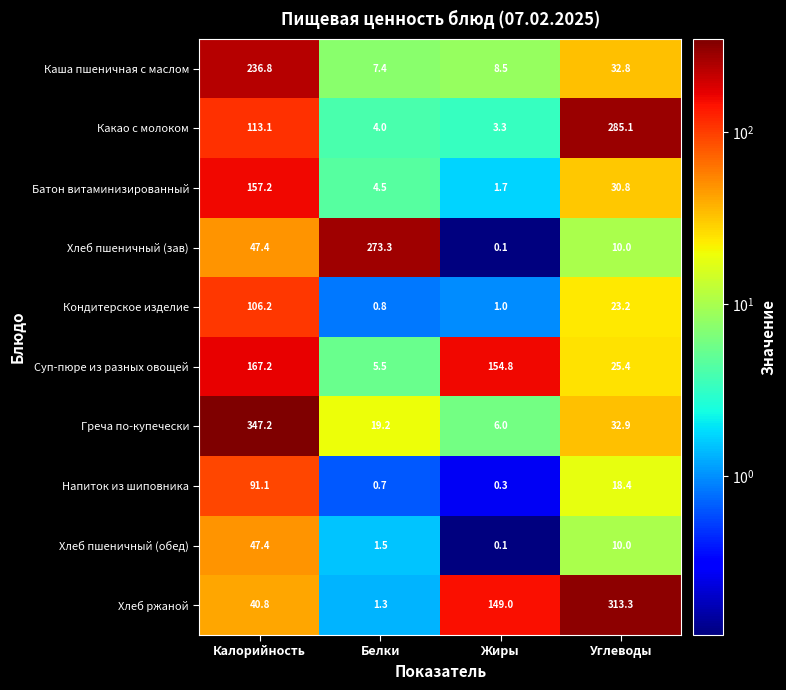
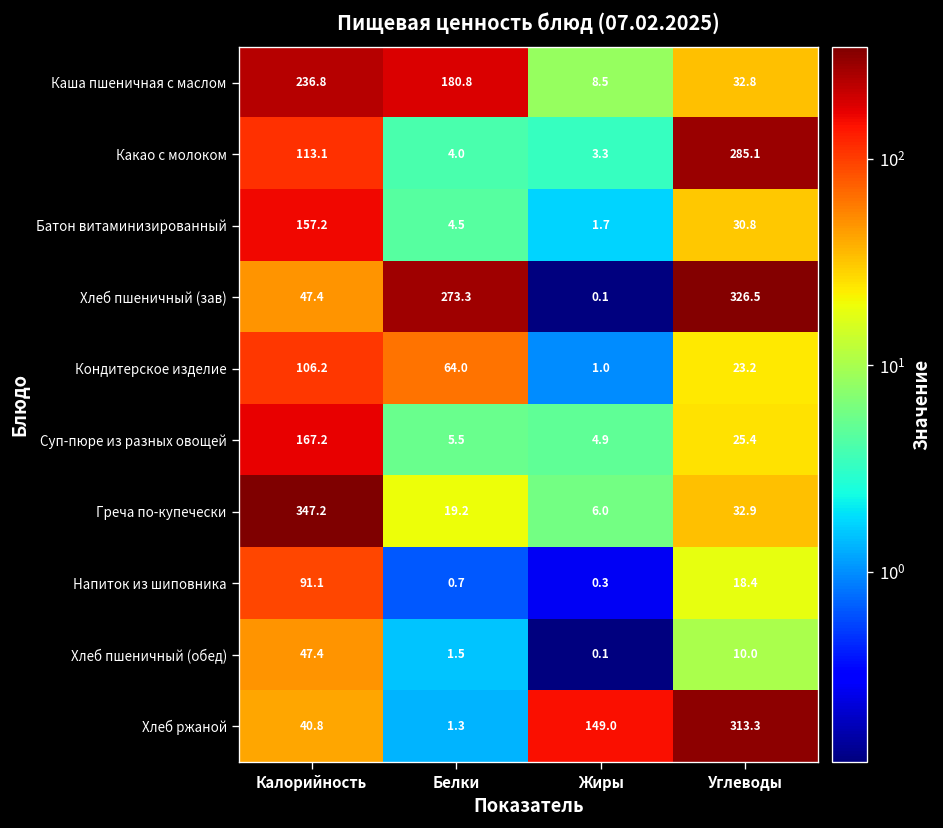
  {
    "Каша пшеничная с маслом": {
      "Калорийность": 236.8,
-     "Белки": 7.4,
+     "Белки": 180.8,
      "Жиры": 8.5,
      "Углеводы": 32.8
    },
    "Какао с молоком": {
      "Калорийность": 113.1,
      "Белки": 4.0,
      "Жиры": 3.3,
      "Углеводы": 285.1
    },
    "Батон витаминизированный": {
      "Калорийность": 157.2,
      "Белки": 4.5,
      "Жиры": 1.7,
      "Углеводы": 30.8
    },
    "Хлеб пшеничный (зав)": {
      "Калорийность": 47.4,
      "Белки": 273.3,
      "Жиры": 0.1,
-     "Углеводы": 10.0
+     "Углеводы": 326.5
    },
    "Кондитерское изделие": {
      "Калорийность": 106.2,
-     "Белки": 0.8,
+     "Белки": 64.0,
      "Жиры": 1.0,
      "Углеводы": 23.2
    },
    "Суп-пюре из разных овощей": {
      "Калорийность": 167.2,
      "Белки": 5.5,
-     "Жиры": 154.8,
+     "Жиры": 4.9,
      "Углеводы": 25.4
    },
    "Греча по-купечески": {
      "Калорийность": 347.2,
      "Белки": 19.2,
      "Жиры": 6.0,
      "Углеводы": 32.9
    },
    "Напиток из шиповника": {
      "Калорийность": 91.1,
      "Белки": 0.7,
      "Жиры": 0.3,
      "Углеводы": 18.4
    },
    "Хлеб пшеничный (обед)": {
      "Калорийность": 47.4,
      "Белки": 1.5,
      "Жиры": 0.1,
      "Углеводы": 10.0
    },
    "Хлеб ржаной": {
      "Калорийность": 40.8,
      "Белки": 1.3,
      "Жиры": 149.0,
      "Углеводы": 313.3
    }
  }
